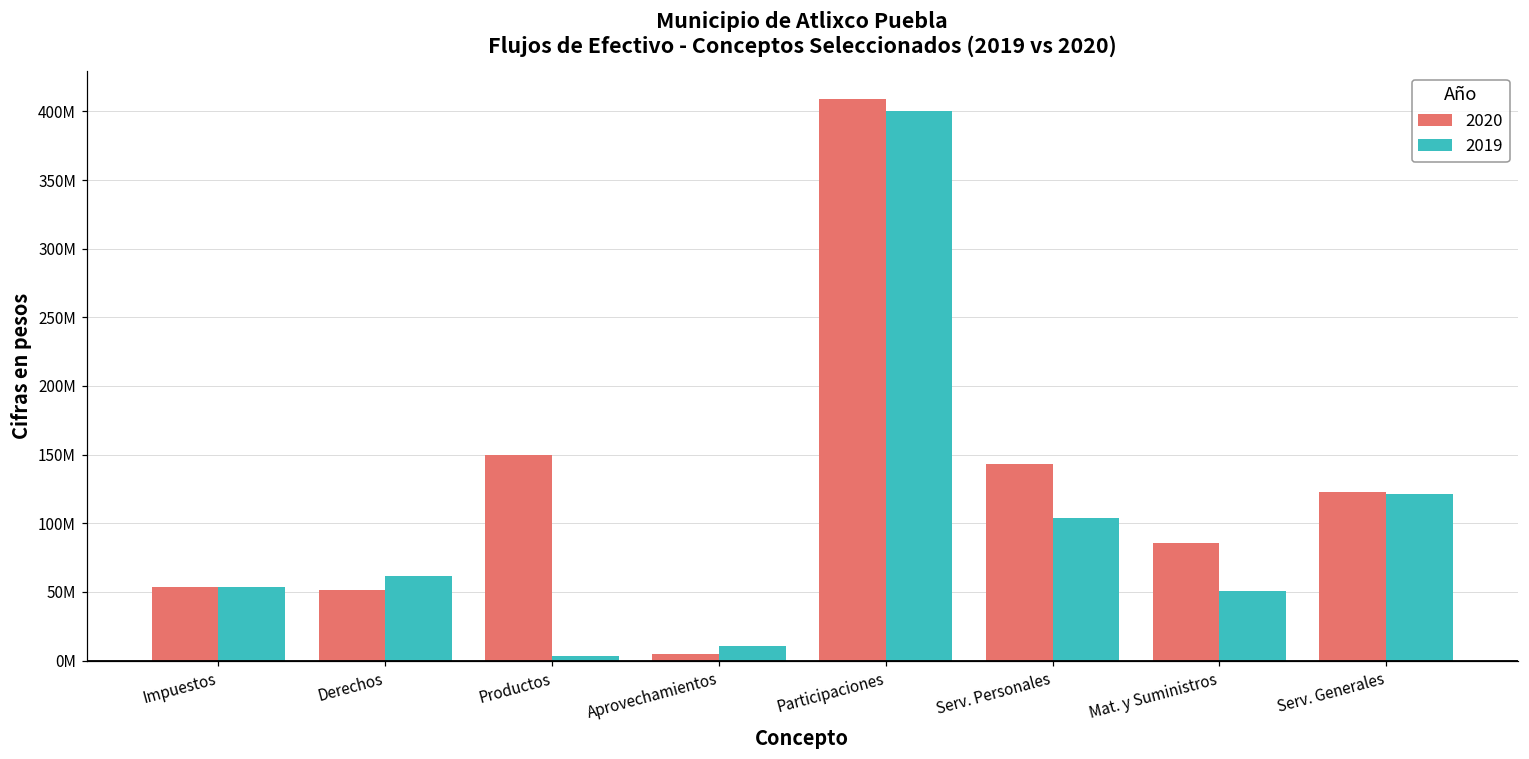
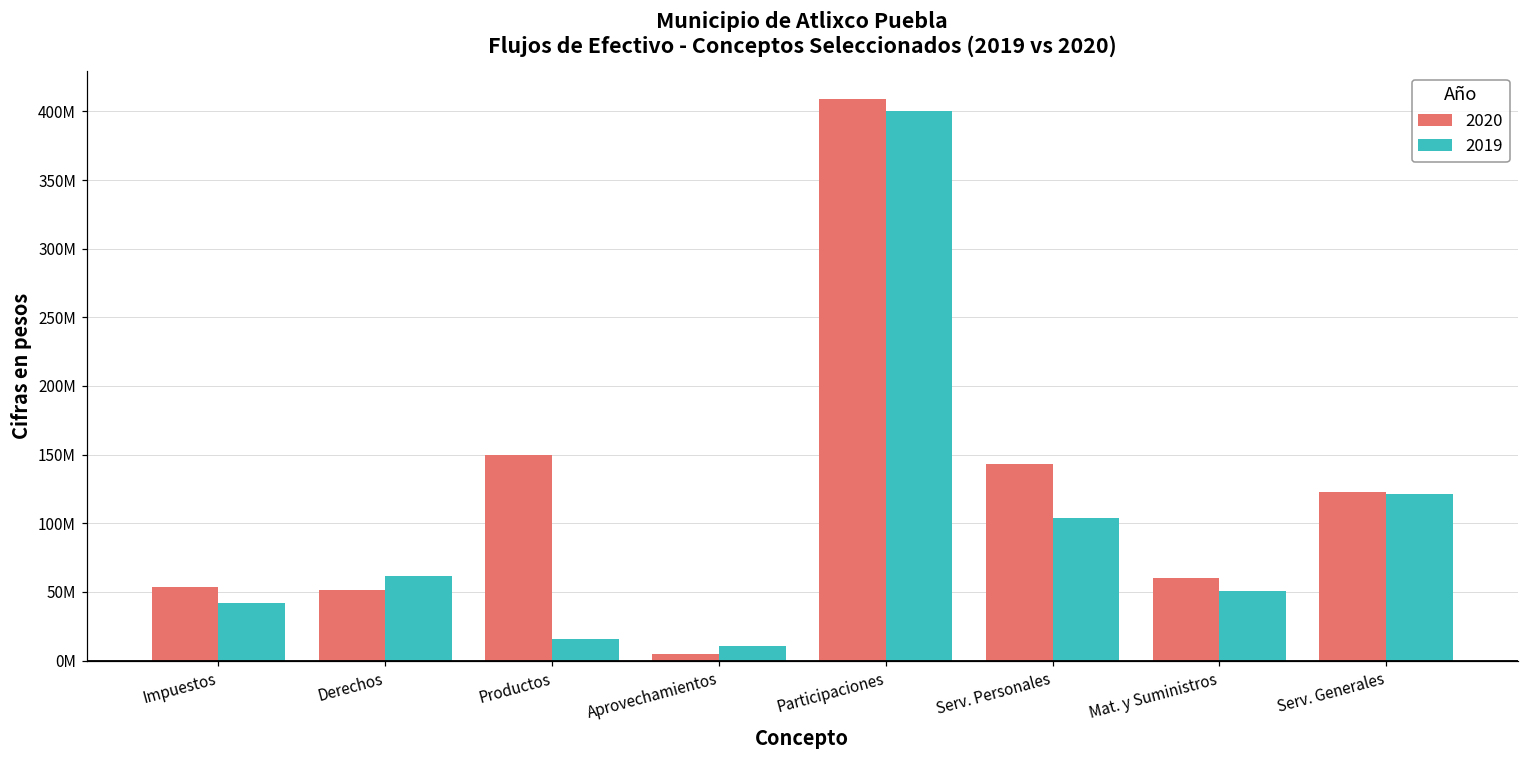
  {
    "2020": {
      "Impuestos": 54000000,
      "Derechos": 52000000,
      "Productos": 150000000,
      "Aprovechamientos": 5000000,
      "Participaciones": 409000000,
      "Serv. Personales": 143000000,
-     "Mat. y Suministros": 86000000,
+     "Mat. y Suministros": 60000000,
      "Serv. Generales": 123000000
    },
    "2019": {
-     "Impuestos": 54000000,
+     "Impuestos": 42000000,
      "Derechos": 62000000,
-     "Productos": 4000000,
+     "Productos": 16000000,
      "Aprovechamientos": 11000000,
      "Participaciones": 401000000,
      "Serv. Personales": 104000000,
      "Mat. y Suministros": 51000000,
      "Serv. Generales": 122000000
    }
  }
